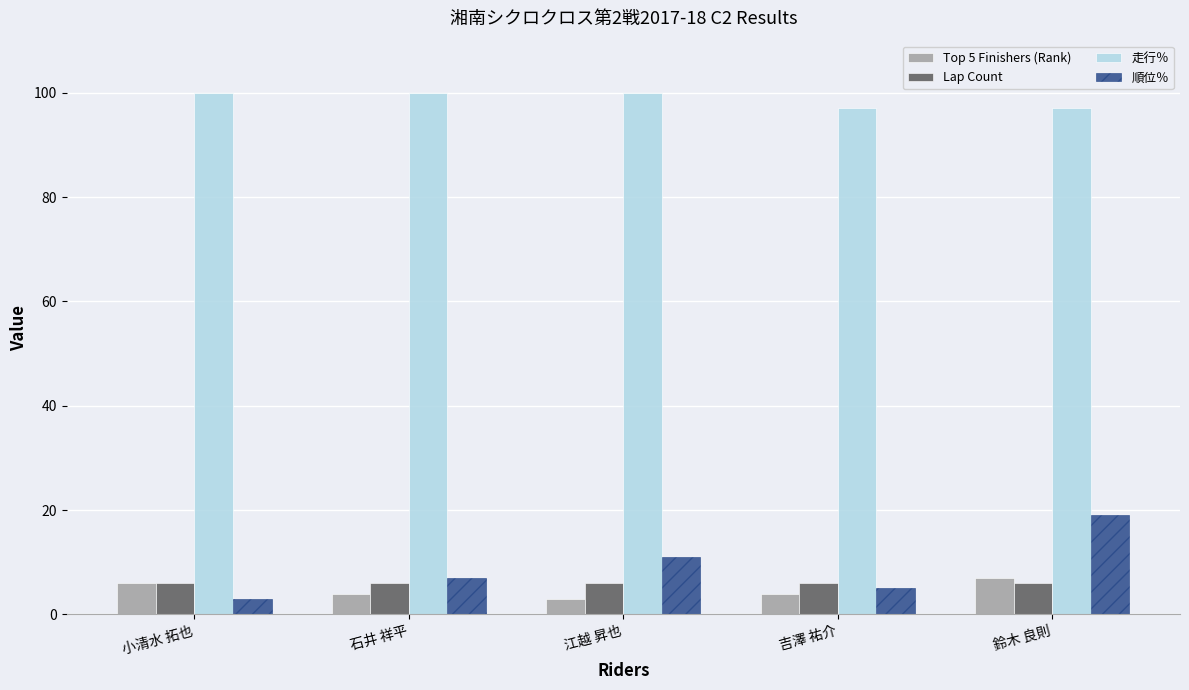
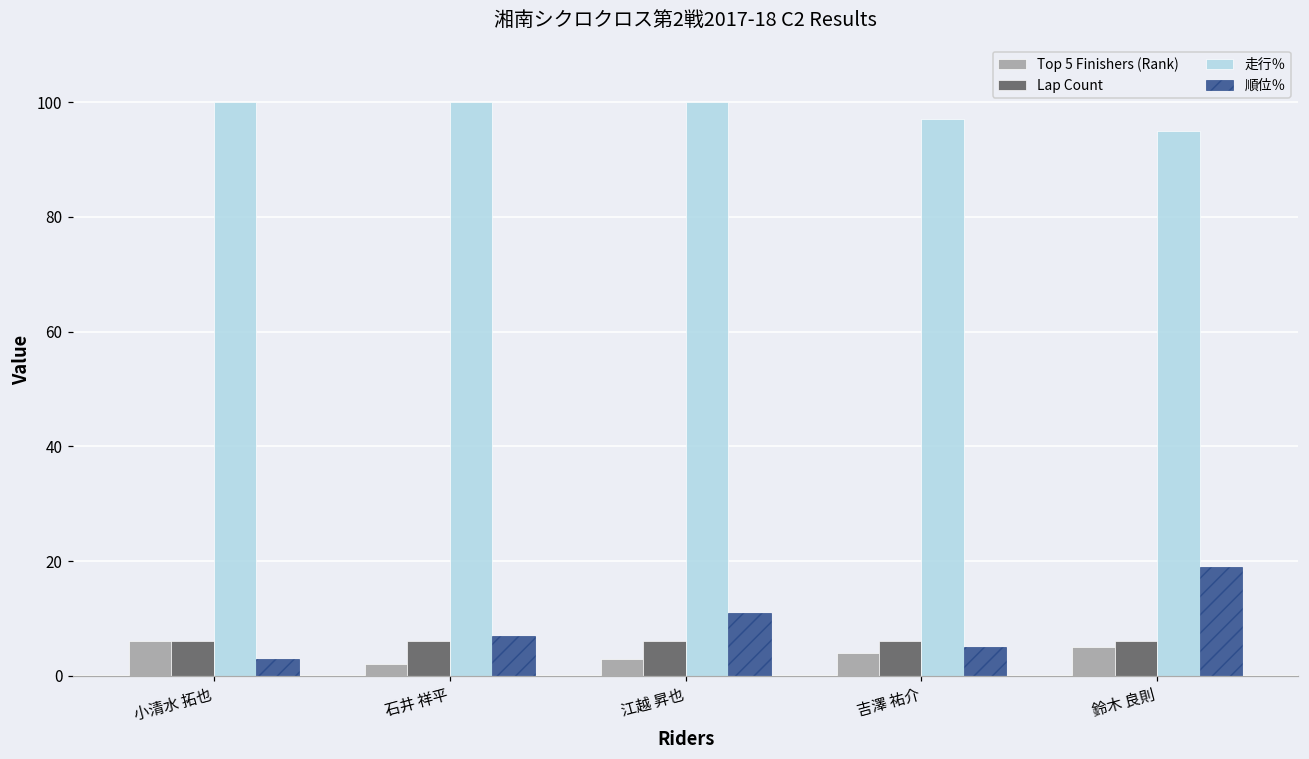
  {
    "Top 5 Finishers (Rank)": {
      "小清水 拓也": 6,
-     "石井 祥平": 4,
+     "石井 祥平": 2,
      "江越 昇也": 3,
      "吉澤 祐介": 4,
-     "鈴木 良則": 7
+     "鈴木 良則": 5
    },
    "Lap Count": {
      "小清水 拓也": 6,
      "石井 祥平": 6,
      "江越 昇也": 6,
      "吉澤 祐介": 6,
      "鈴木 良則": 6
    },
    "走行％": {
      "小清水 拓也": 100,
      "石井 祥平": 100,
      "江越 昇也": 100,
      "吉澤 祐介": 97,
-     "鈴木 良則": 97
+     "鈴木 良則": 95
    },
    "順位％": {
      "小清水 拓也": 3,
      "石井 祥平": 7,
      "江越 昇也": 11,
      "吉澤 祐介": 5,
      "鈴木 良則": 19
    }
  }
